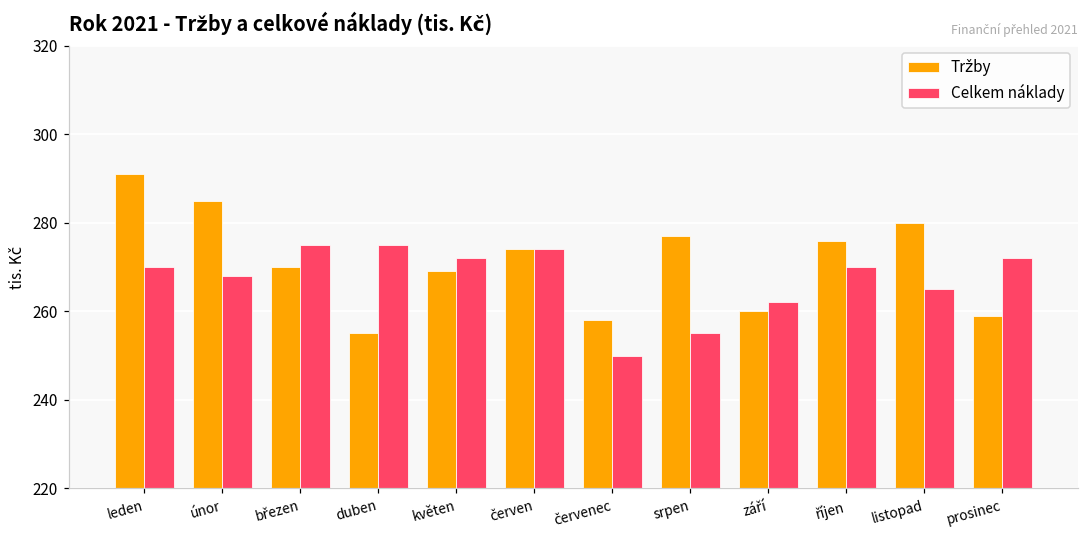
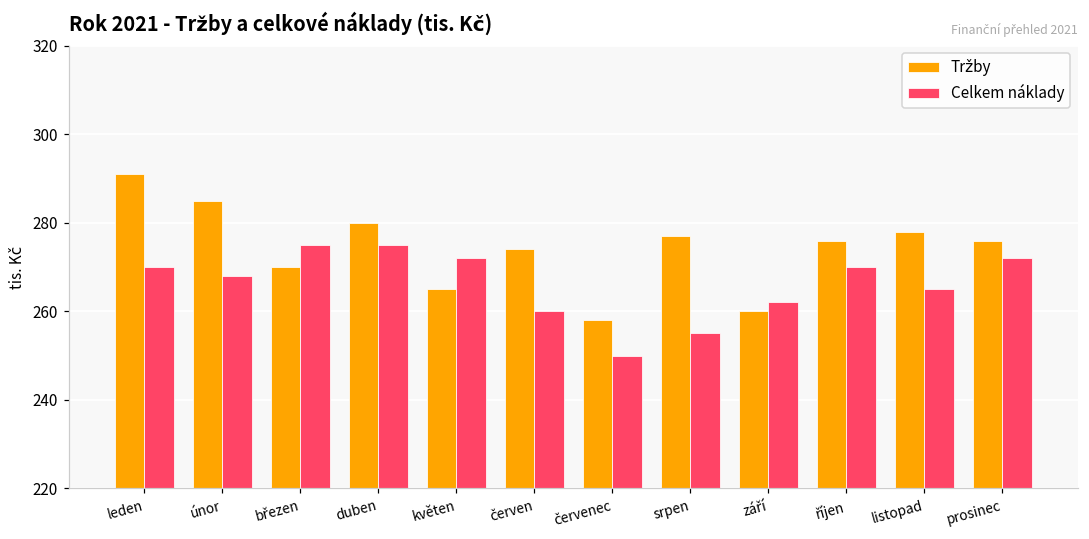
  {
    "Tržby": {
      "leden": 291,
      "únor": 285,
      "březen": 270,
-     "duben": 255,
-     "květen": 269,
+     "duben": 280,
+     "květen": 265,
      "červen": 274,
      "červenec": 258,
      "srpen": 277,
      "září": 260,
      "říjen": 276,
-     "listopad": 280,
-     "prosinec": 259
+     "listopad": 278,
+     "prosinec": 276
    },
    "Celkem náklady": {
      "leden": 270,
      "únor": 268,
      "březen": 275,
      "duben": 275,
      "květen": 272,
-     "červen": 274,
+     "červen": 260,
      "červenec": 250,
      "srpen": 255,
      "září": 262,
      "říjen": 270,
      "listopad": 265,
      "prosinec": 272
    }
  }
